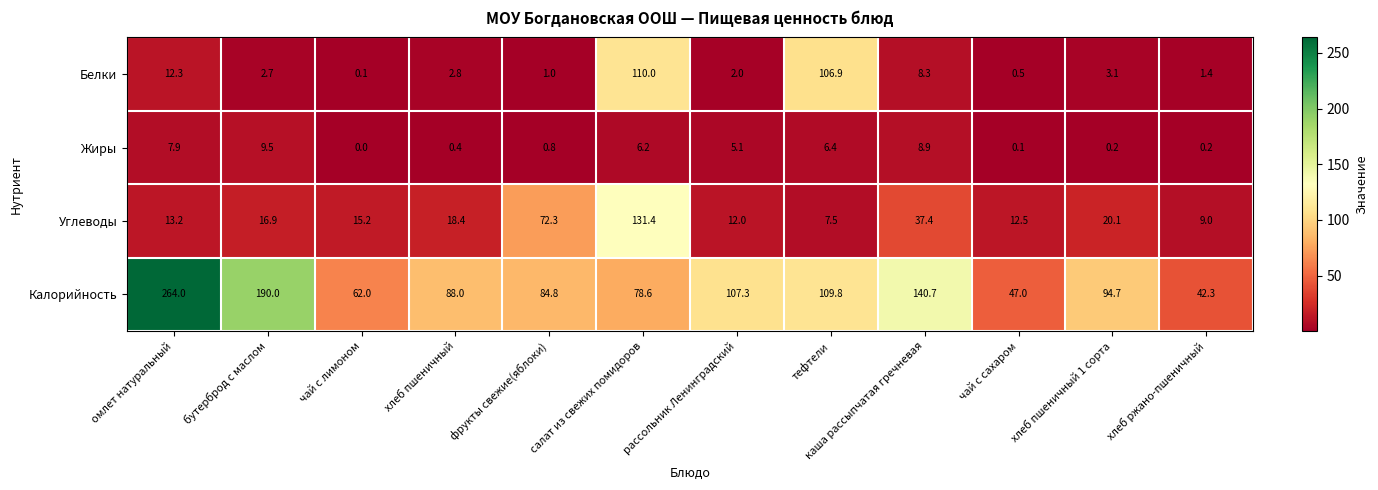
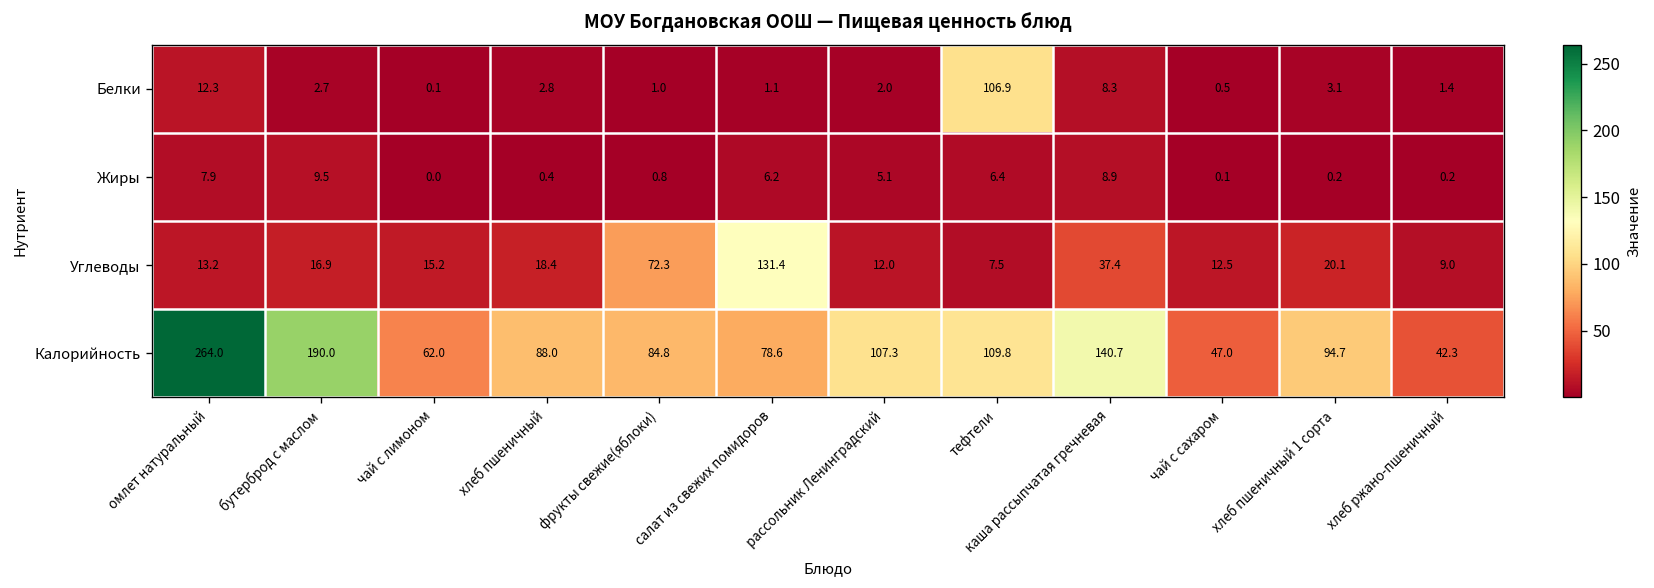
  {
    "Белки": {
      "омлет натуральный": 12.3,
      "бутерброд с маслом": 2.7,
      "чай с лимоном": 0.1,
      "хлеб пшеничный": 2.8,
      "фрукты свежие(яблоки)": 1.0,
-     "салат из свежих помидоров": 110.0,
+     "салат из свежих помидоров": 1.1,
      "рассольник Ленинградский": 2.0,
      "тефтели": 106.9,
      "каша рассыпчатая гречневая": 8.3,
      "чай с сахаром": 0.5,
      "хлеб пшеничный 1 сорта": 3.1,
      "хлеб ржано-пшеничный": 1.4
    },
    "Жиры": {
      "омлет натуральный": 7.9,
      "бутерброд с маслом": 9.5,
      "чай с лимоном": 0.0,
      "хлеб пшеничный": 0.4,
      "фрукты свежие(яблоки)": 0.8,
      "салат из свежих помидоров": 6.2,
      "рассольник Ленинградский": 5.1,
      "тефтели": 6.4,
      "каша рассыпчатая гречневая": 8.9,
      "чай с сахаром": 0.1,
      "хлеб пшеничный 1 сорта": 0.2,
      "хлеб ржано-пшеничный": 0.2
    },
    "Углеводы": {
      "омлет натуральный": 13.2,
      "бутерброд с маслом": 16.9,
      "чай с лимоном": 15.2,
      "хлеб пшеничный": 18.4,
      "фрукты свежие(яблоки)": 72.3,
      "салат из свежих помидоров": 131.4,
      "рассольник Ленинградский": 12.0,
      "тефтели": 7.5,
      "каша рассыпчатая гречневая": 37.4,
      "чай с сахаром": 12.5,
      "хлеб пшеничный 1 сорта": 20.1,
      "хлеб ржано-пшеничный": 9.0
    },
    "Калорийность": {
      "омлет натуральный": 264.0,
      "бутерброд с маслом": 190.0,
      "чай с лимоном": 62.0,
      "хлеб пшеничный": 88.0,
      "фрукты свежие(яблоки)": 84.8,
      "салат из свежих помидоров": 78.6,
      "рассольник Ленинградский": 107.3,
      "тефтели": 109.8,
      "каша рассыпчатая гречневая": 140.7,
      "чай с сахаром": 47.0,
      "хлеб пшеничный 1 сорта": 94.7,
      "хлеб ржано-пшеничный": 42.3
    }
  }
